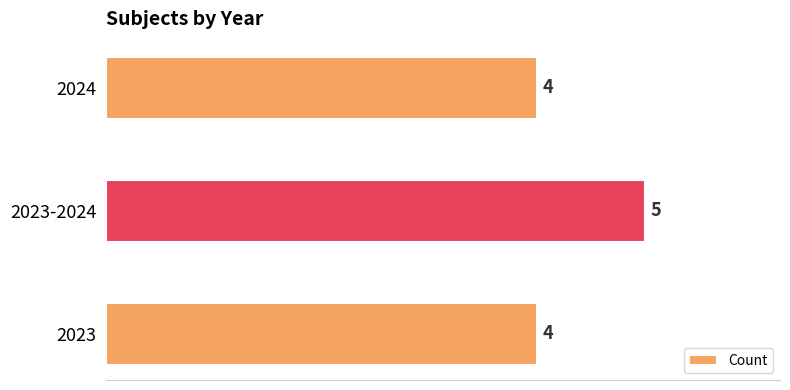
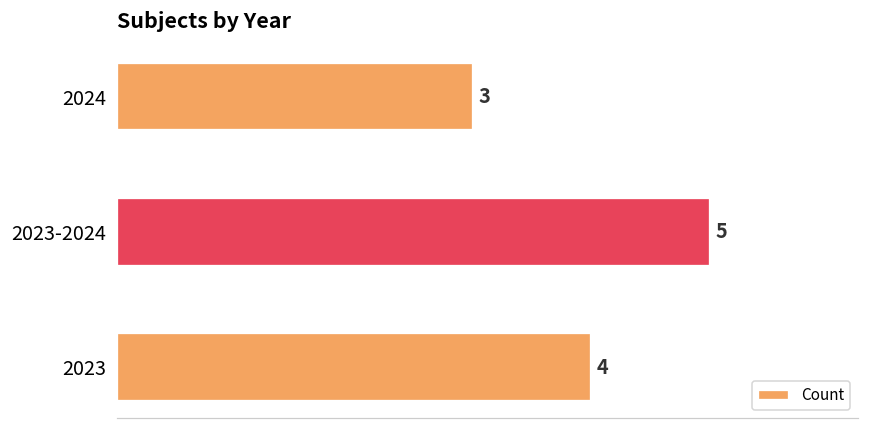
  {
-   "2024": 4,
+   "2024": 3,
    "2023-2024": 5,
    "2023": 4
  }
